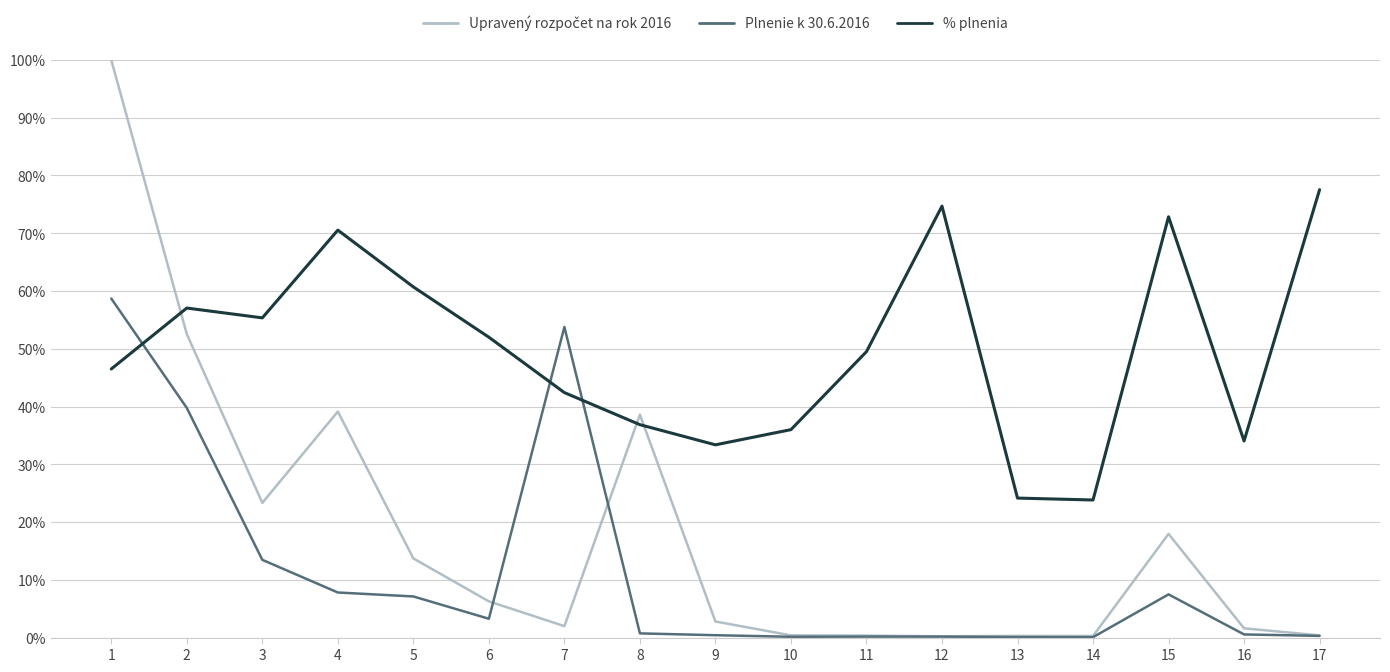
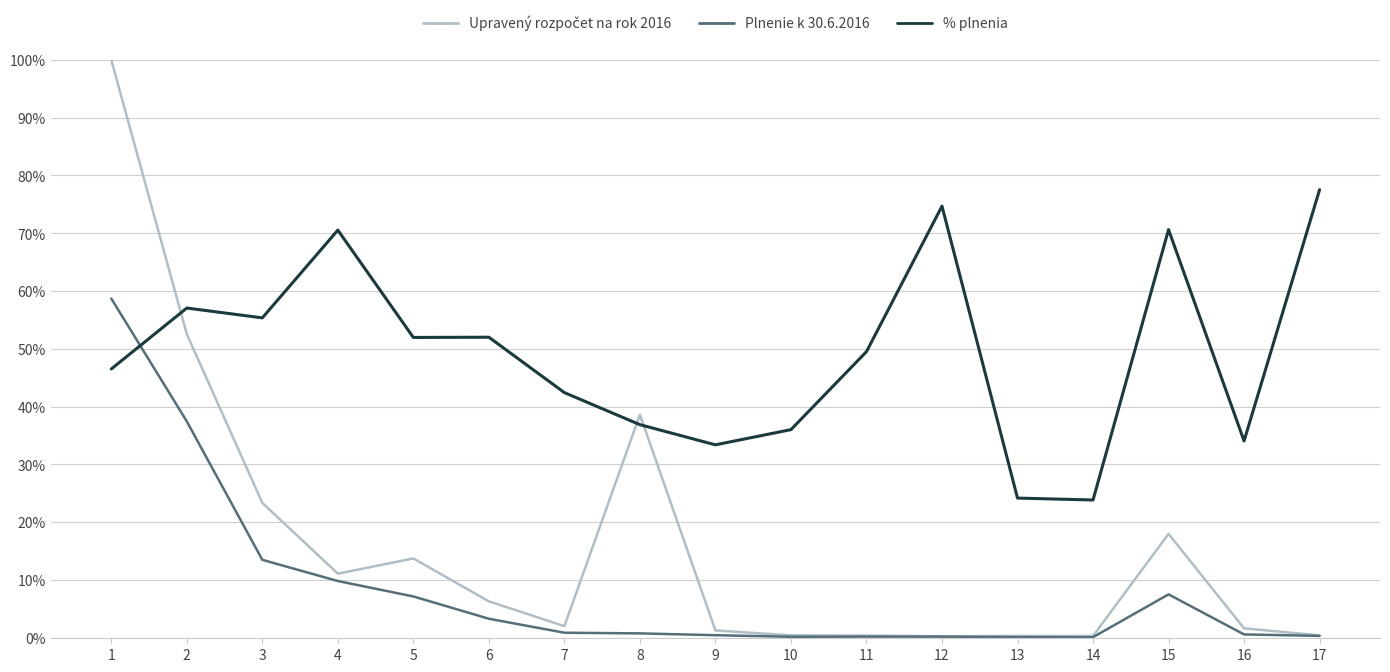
  {
    "Upravený rozpočet na rok 2016": {
      "1": "100%",
      "2": "53%",
      "3": "23%",
-     "4": "39%",
+     "4": "11%",
      "5": "14%",
      "6": "6%",
      "7": "2%",
      "8": "39%",
-     "9": "3%",
+     "9": "1%",
      "15": "18%",
      "16": "2%"
    },
    "Plnenie k 30.6.2016": {
      "1": "59%",
-     "2": "40%",
+     "2": "37%",
      "3": "13%",
-     "4": "8%",
+     "4": "10%",
      "5": "7%",
      "6": "3%",
-     "7": "54%",
+     "7": "1%",
      "8": "1%",
      "9": "0%",
      "15": "7%",
      "16": "1%"
    },
    "% plnenia": {
      "1": "47%",
      "2": "57%",
      "3": "55%",
      "4": "71%",
-     "5": "61%",
+     "5": "52%",
      "6": "52%",
      "7": "42%",
      "8": "37%",
      "9": "33%",
      "10": "36%",
      "11": "50%",
      "12": "75%",
      "13": "24%",
      "14": "24%",
-     "15": "73%",
+     "15": "71%",
      "16": "34%",
      "17": "78%"
    }
  }
